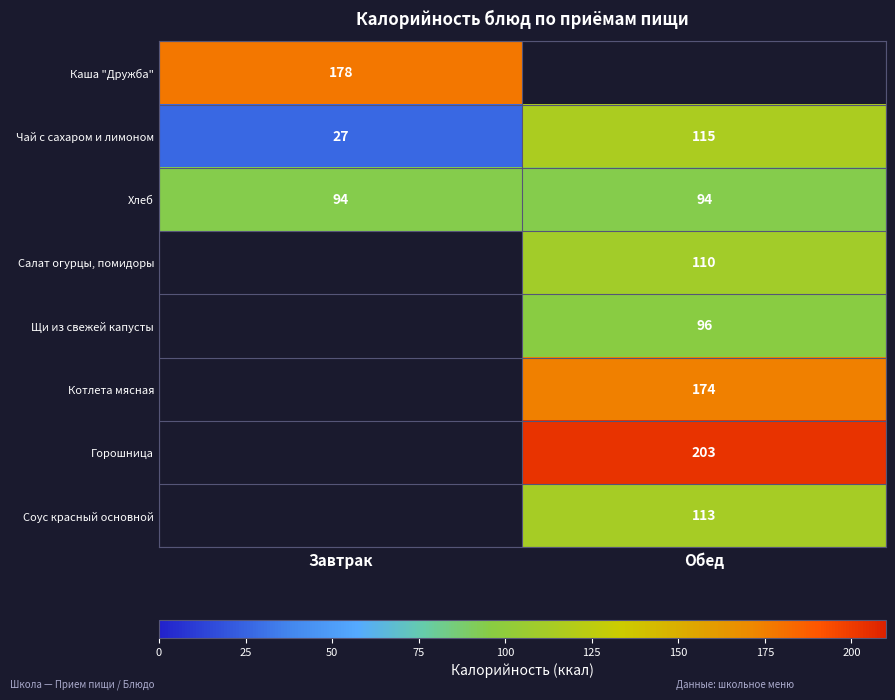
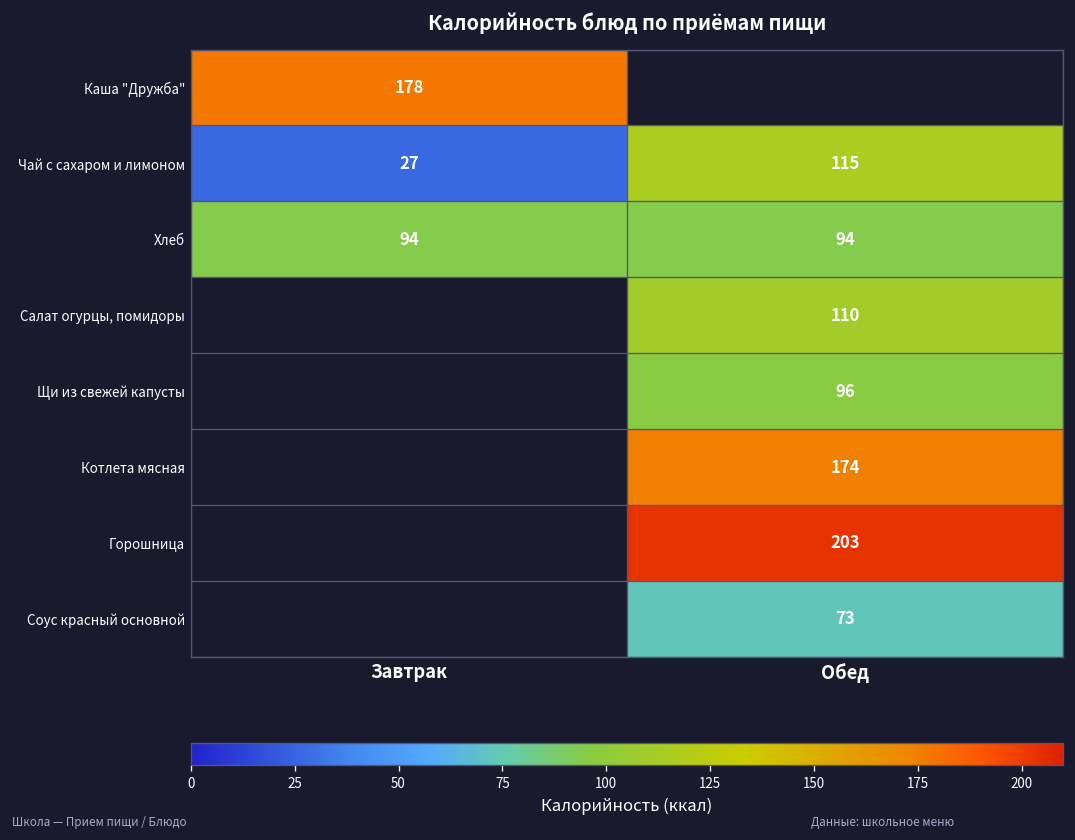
  {
    "Соус красный основной": {
-     "Обед": 113
+     "Обед": 73
    }
  }
